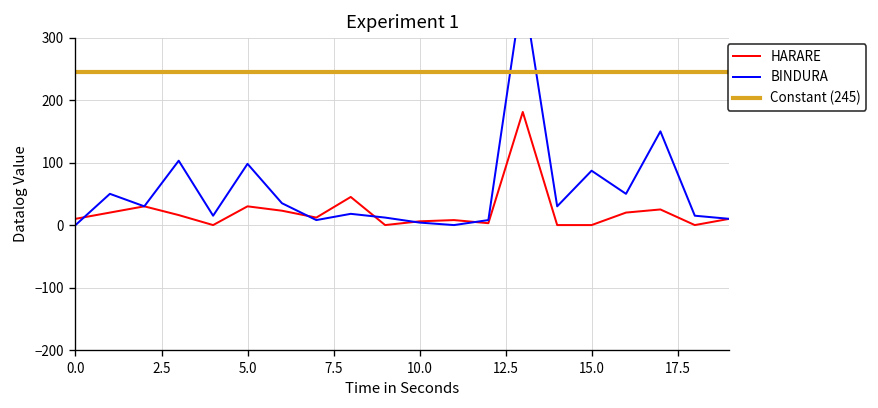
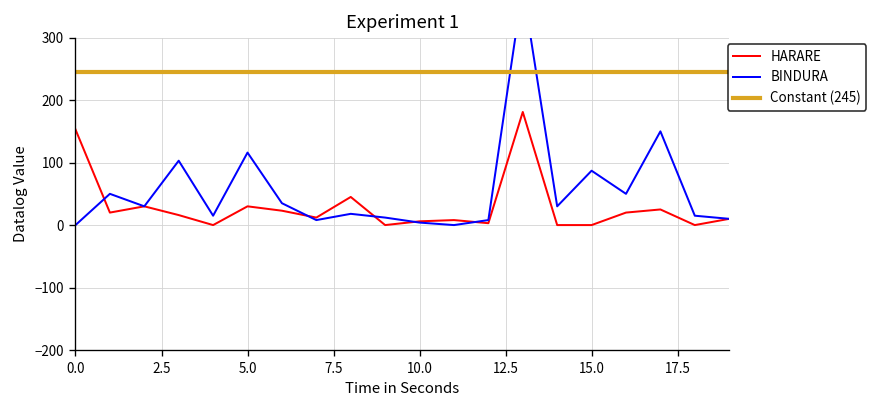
  {
    "HARARE": {
-     "0.0": 10,
+     "0.0": 150,
      "5.0": 30,
      "15.0": 0
    },
    "BINDURA": {
      "0.0": 0,
-     "5.0": 100,
+     "5.0": 120,
      "15.0": 90
    }
  }
